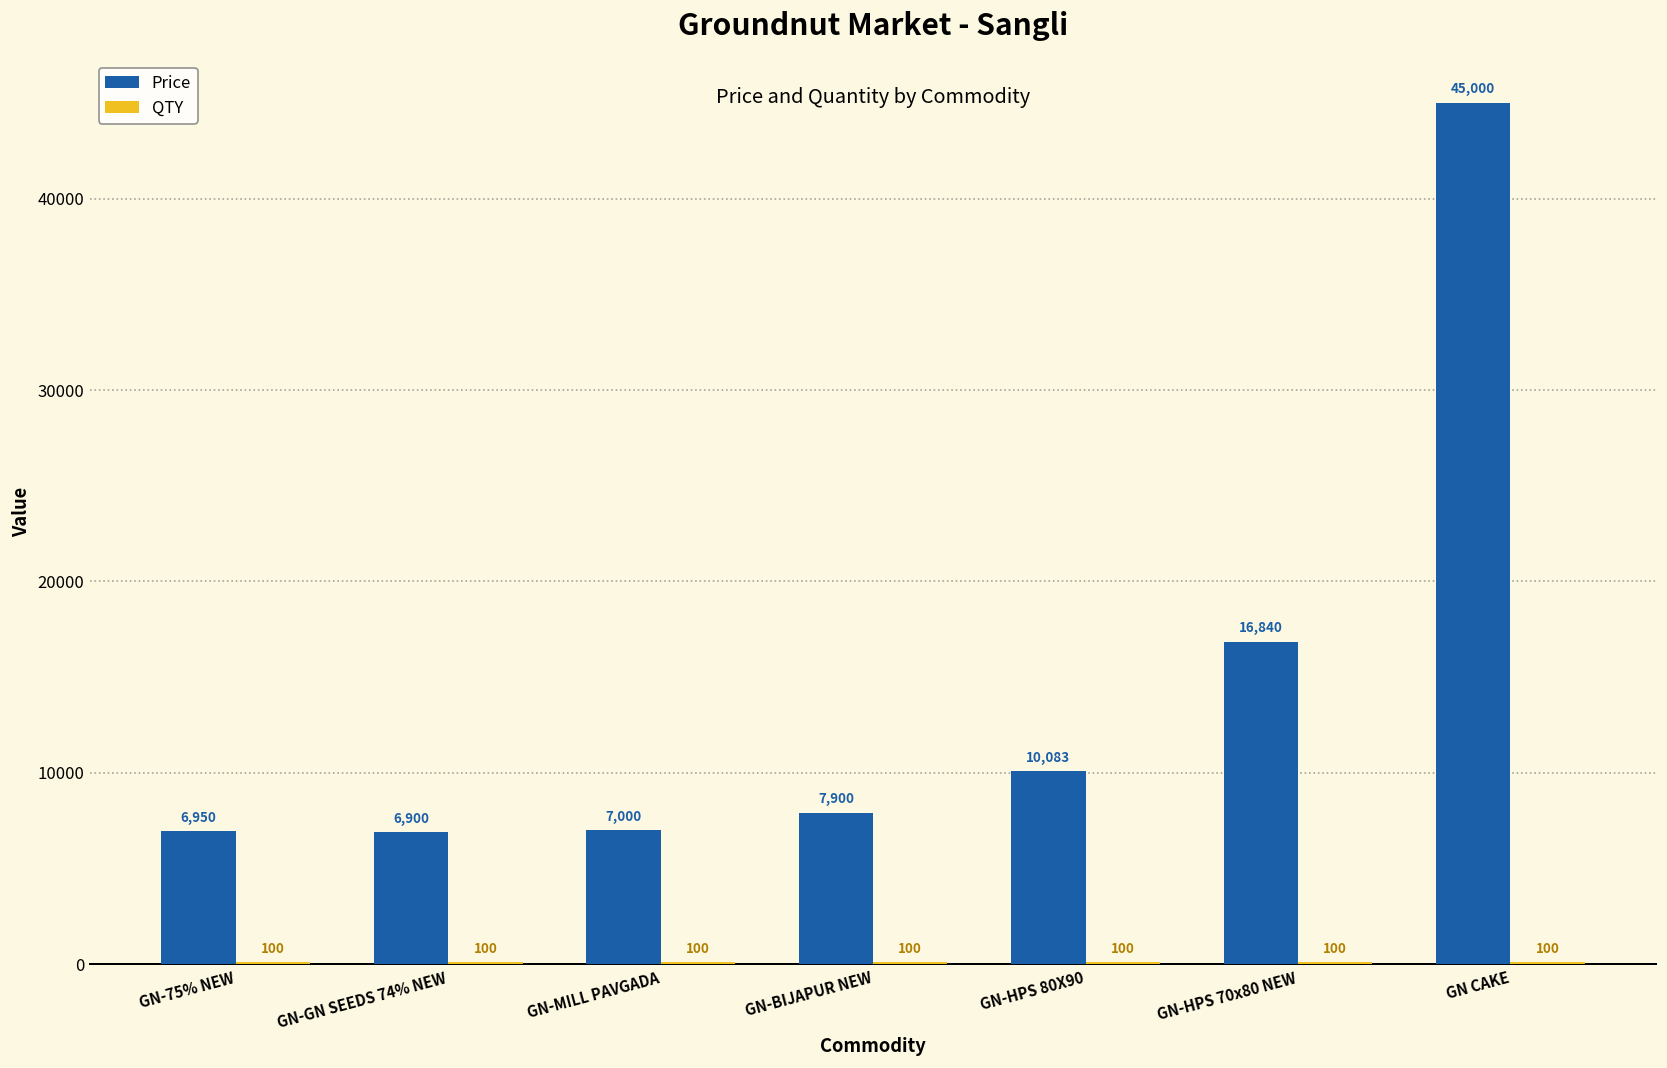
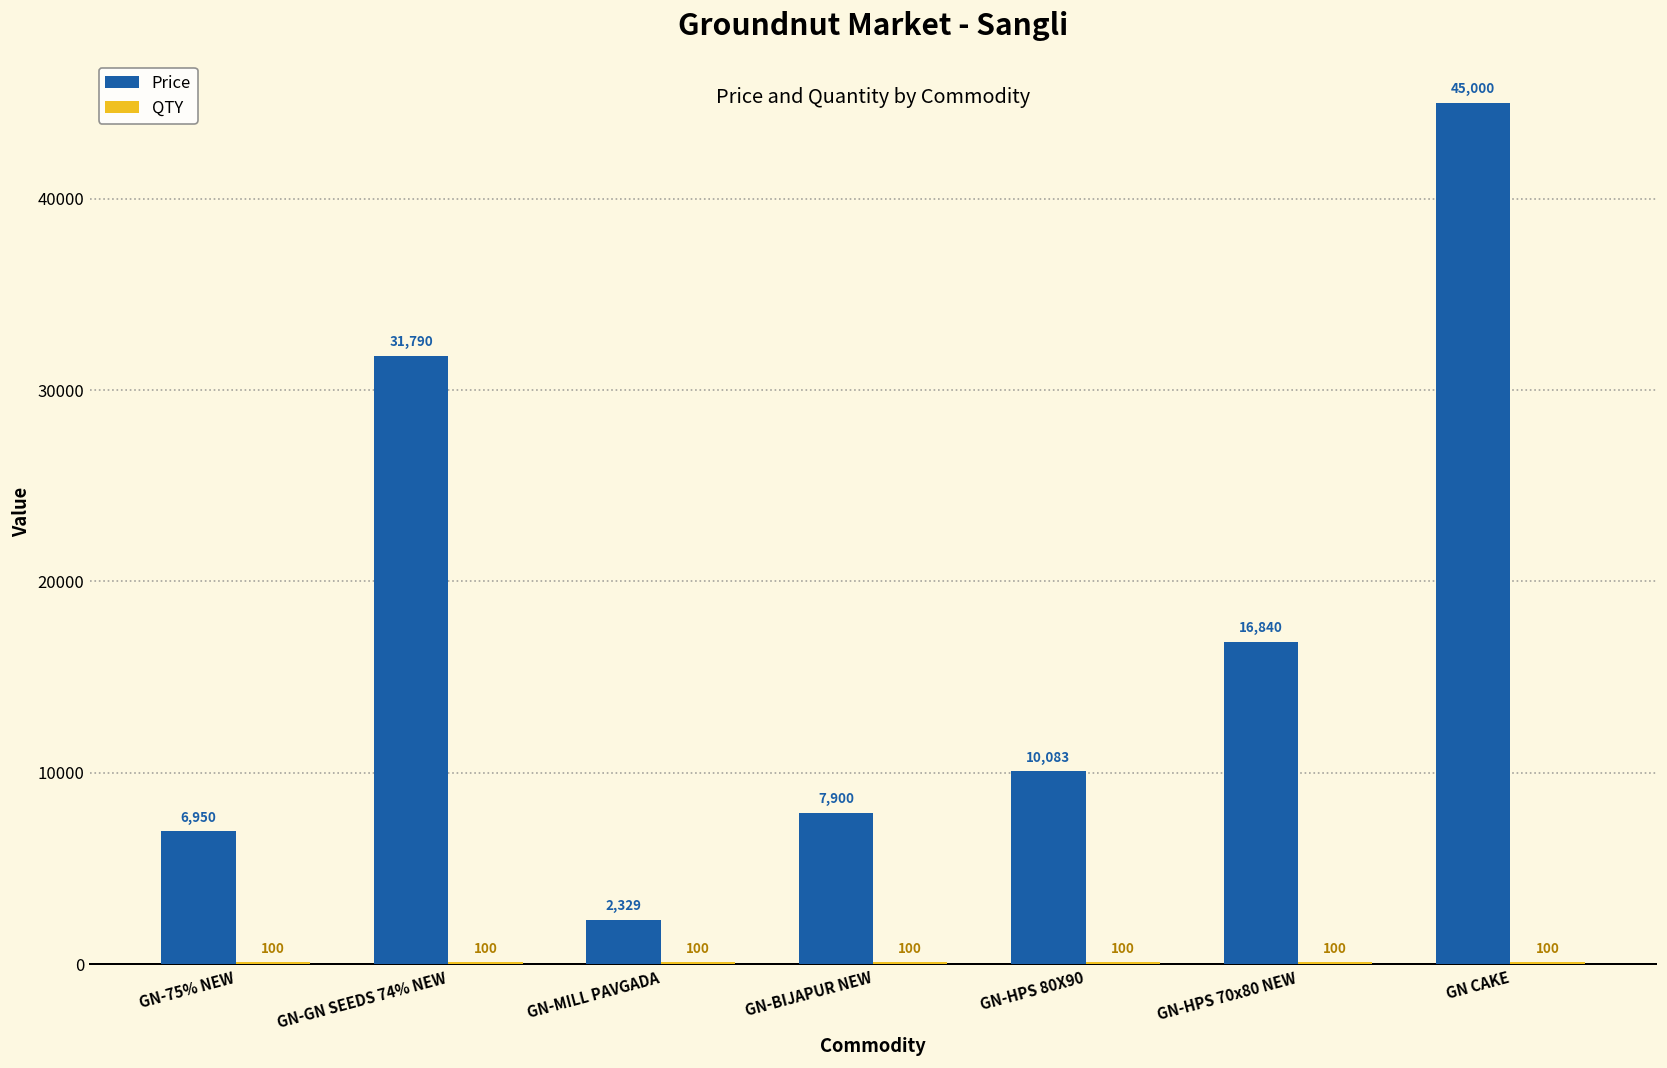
  {
    "Price": {
      "GN-75% NEW": "6,950",
-     "GN-GN SEEDS 74% NEW": "6,900",
-     "GN-MILL PAVGADA": "7,000",
+     "GN-GN SEEDS 74% NEW": "31,790",
+     "GN-MILL PAVGADA": "2,329",
      "GN-BIJAPUR NEW": "7,900",
      "GN-HPS 80X90": "10,083",
      "GN-HPS 70x80 NEW": "16,840",
      "GN CAKE": "45,000"
    },
    "QTY": {
      "GN-75% NEW": "100",
      "GN-GN SEEDS 74% NEW": "100",
      "GN-MILL PAVGADA": "100",
      "GN-BIJAPUR NEW": "100",
      "GN-HPS 80X90": "100",
      "GN-HPS 70x80 NEW": "100",
      "GN CAKE": "100"
    }
  }
